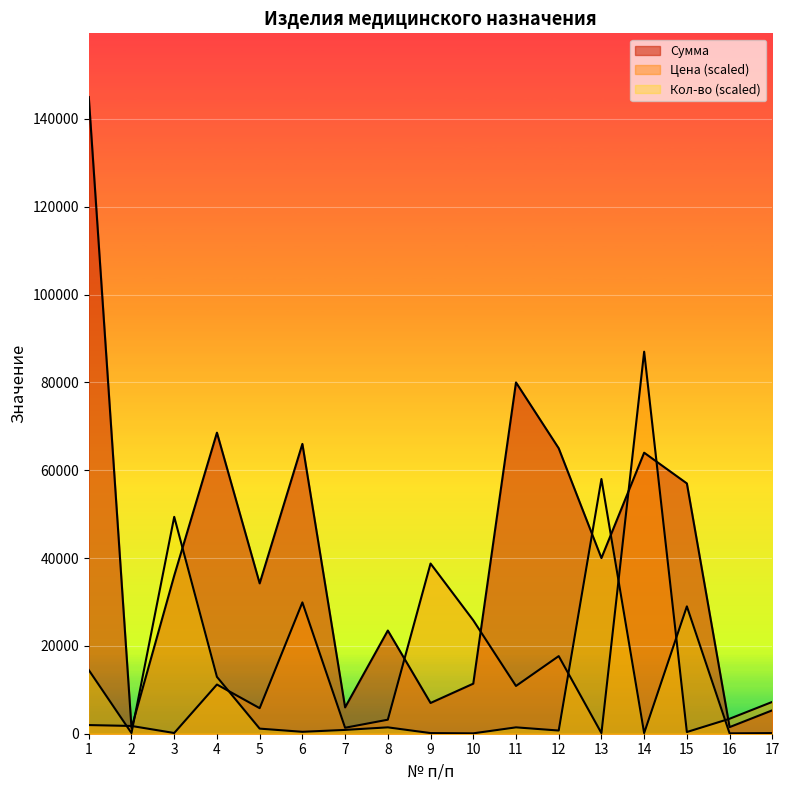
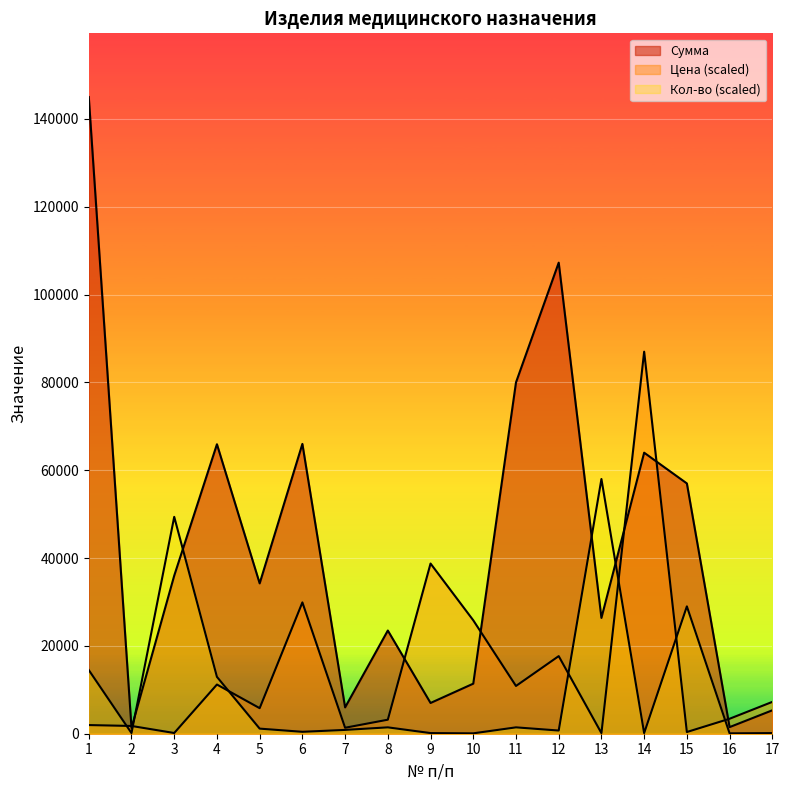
  {
    "Сумма": {
      "1": 145000,
      "3": 36000,
-     "4": 69000,
+     "4": 66000,
      "5": 34000,
      "6": 66000,
      "7": 6000,
      "8": 24000,
      "9": 7000,
      "10": 11000,
      "11": 80000,
-     "12": 65000,
-     "13": 40000,
+     "12": 107000,
+     "13": 26000,
      "14": 64000,
      "15": 57000,
      "16": 2000,
      "17": 5000
    },
    "Цена (scaled)": {
      "1": 2000,
      "3": 0,
      "4": 11000,
      "5": 6000,
      "6": 30000,
      "8": 3000,
      "9": 39000,
      "10": 26000,
      "11": 11000,
      "12": 18000,
      "13": 0,
      "14": 87000,
      "15": 0,
      "16": 3000,
      "17": 7000
    },
    "Кол-во (scaled)": {
      "1": 15000,
      "2": 0,
      "3": 49000,
      "4": 13000,
      "5": 1000,
      "6": 0,
      "8": 1000,
      "9": 0,
      "10": 0,
      "11": 1000,
      "12": 1000,
      "13": 58000,
      "14": 0,
      "15": 29000,
      "16": 0,
      "17": 0
    }
  }
